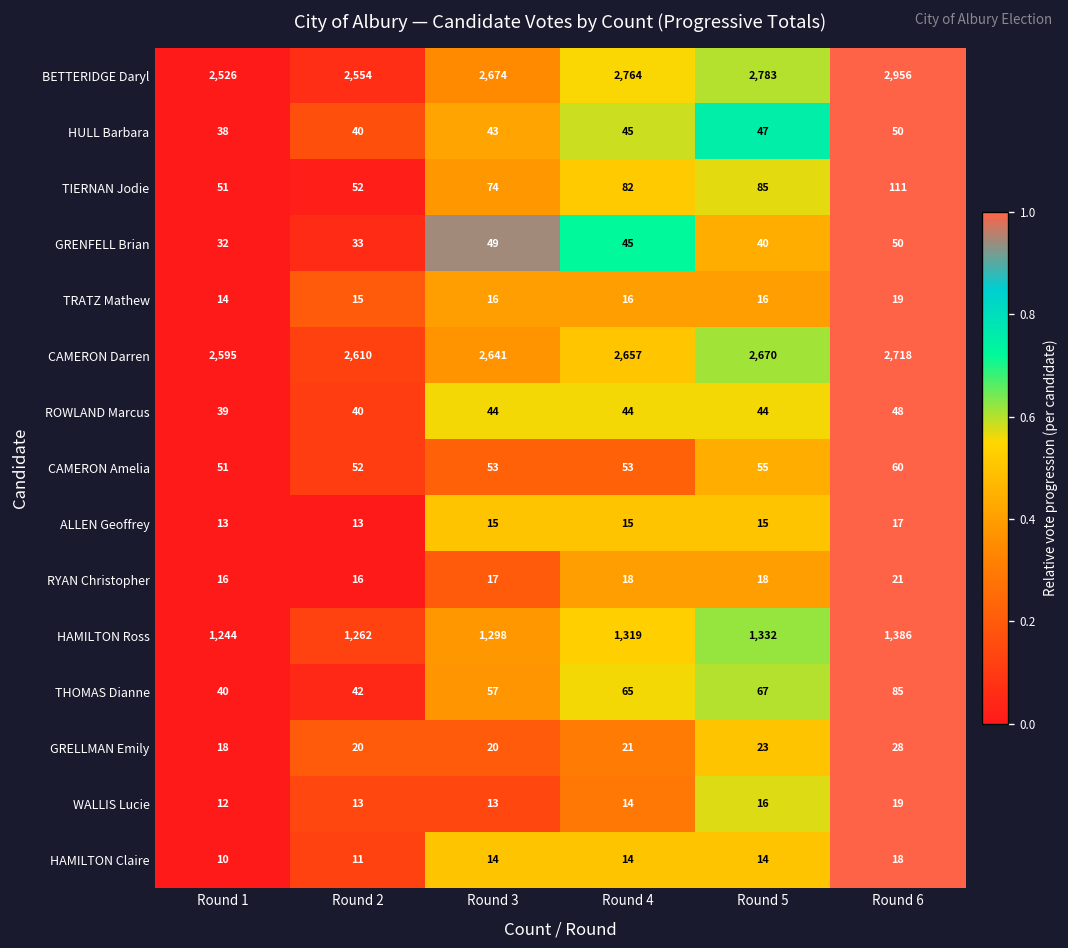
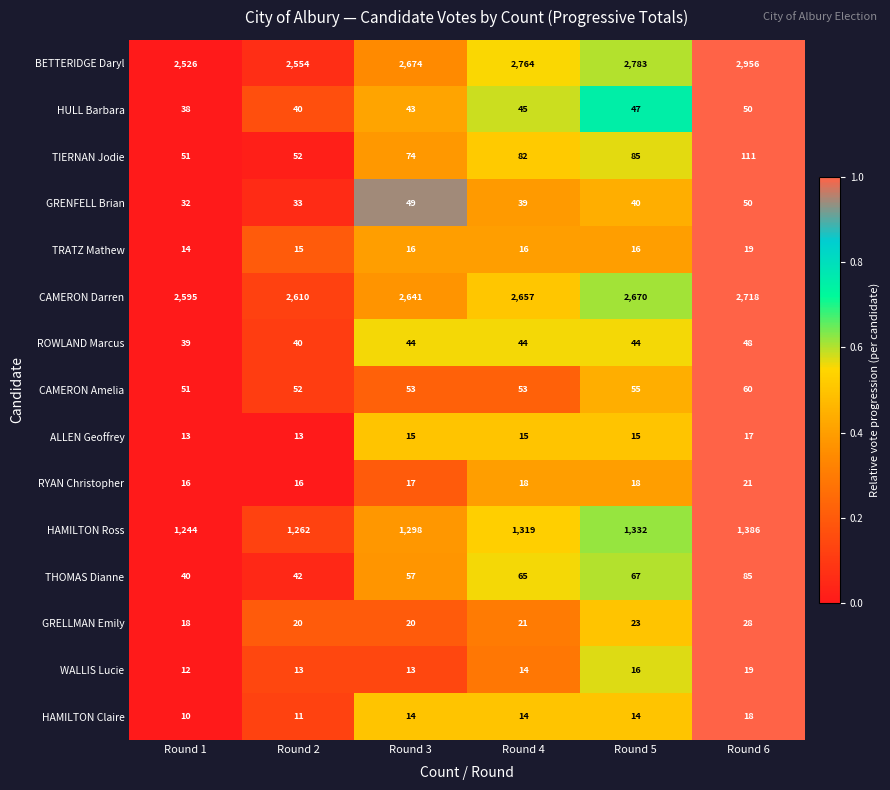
  {
    "BETTERIDGE Daryl": {
      "Round 1": "2,526",
      "Round 2": "2,554",
      "Round 3": "2,674",
      "Round 4": "2,764",
      "Round 5": "2,783",
      "Round 6": "2,956"
    },
    "HULL Barbara": {
      "Round 1": "38",
      "Round 2": "40",
      "Round 3": "43",
      "Round 4": "45",
      "Round 5": "47",
      "Round 6": "50"
    },
    "TIERNAN Jodie": {
      "Round 1": "51",
      "Round 2": "52",
      "Round 3": "74",
      "Round 4": "82",
      "Round 5": "85",
      "Round 6": "111"
    },
    "GRENFELL Brian": {
      "Round 1": "32",
      "Round 2": "33",
      "Round 3": "49",
-     "Round 4": "45",
+     "Round 4": "39",
      "Round 5": "40",
      "Round 6": "50"
    },
    "TRATZ Mathew": {
      "Round 1": "14",
      "Round 2": "15",
      "Round 3": "16",
      "Round 4": "16",
      "Round 5": "16",
      "Round 6": "19"
    },
    "CAMERON Darren": {
      "Round 1": "2,595",
      "Round 2": "2,610",
      "Round 3": "2,641",
      "Round 4": "2,657",
      "Round 5": "2,670",
      "Round 6": "2,718"
    },
    "ROWLAND Marcus": {
      "Round 1": "39",
      "Round 2": "40",
      "Round 3": "44",
      "Round 4": "44",
      "Round 5": "44",
      "Round 6": "48"
    },
    "CAMERON Amelia": {
      "Round 1": "51",
      "Round 2": "52",
      "Round 3": "53",
      "Round 4": "53",
      "Round 5": "55",
      "Round 6": "60"
    },
    "ALLEN Geoffrey": {
      "Round 1": "13",
      "Round 2": "13",
      "Round 3": "15",
      "Round 4": "15",
      "Round 5": "15",
      "Round 6": "17"
    },
    "RYAN Christopher": {
      "Round 1": "16",
      "Round 2": "16",
      "Round 3": "17",
      "Round 4": "18",
      "Round 5": "18",
      "Round 6": "21"
    },
    "HAMILTON Ross": {
      "Round 1": "1,244",
      "Round 2": "1,262",
      "Round 3": "1,298",
      "Round 4": "1,319",
      "Round 5": "1,332",
      "Round 6": "1,386"
    },
    "THOMAS Dianne": {
      "Round 1": "40",
      "Round 2": "42",
      "Round 3": "57",
      "Round 4": "65",
      "Round 5": "67",
      "Round 6": "85"
    },
    "GRELLMAN Emily": {
      "Round 1": "18",
      "Round 2": "20",
      "Round 3": "20",
      "Round 4": "21",
      "Round 5": "23",
      "Round 6": "28"
    },
    "WALLIS Lucie": {
      "Round 1": "12",
      "Round 2": "13",
      "Round 3": "13",
      "Round 4": "14",
      "Round 5": "16",
      "Round 6": "19"
    },
    "HAMILTON Claire": {
      "Round 1": "10",
      "Round 2": "11",
      "Round 3": "14",
      "Round 4": "14",
      "Round 5": "14",
      "Round 6": "18"
    }
  }
